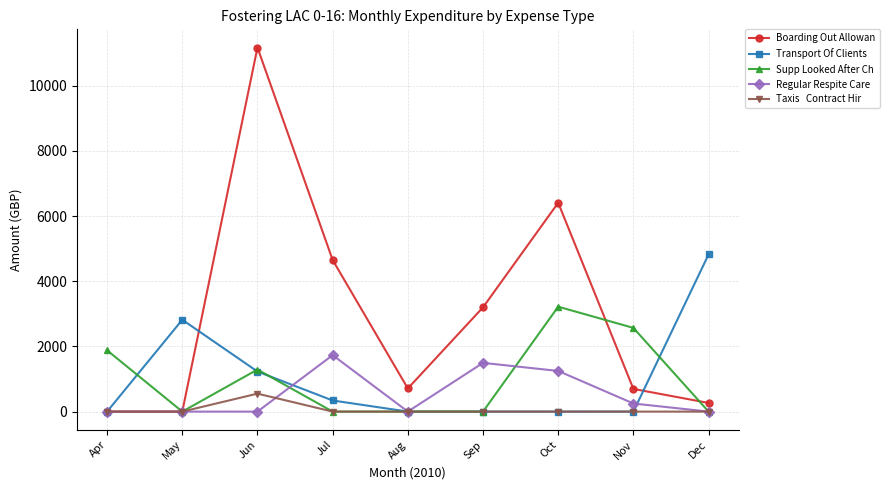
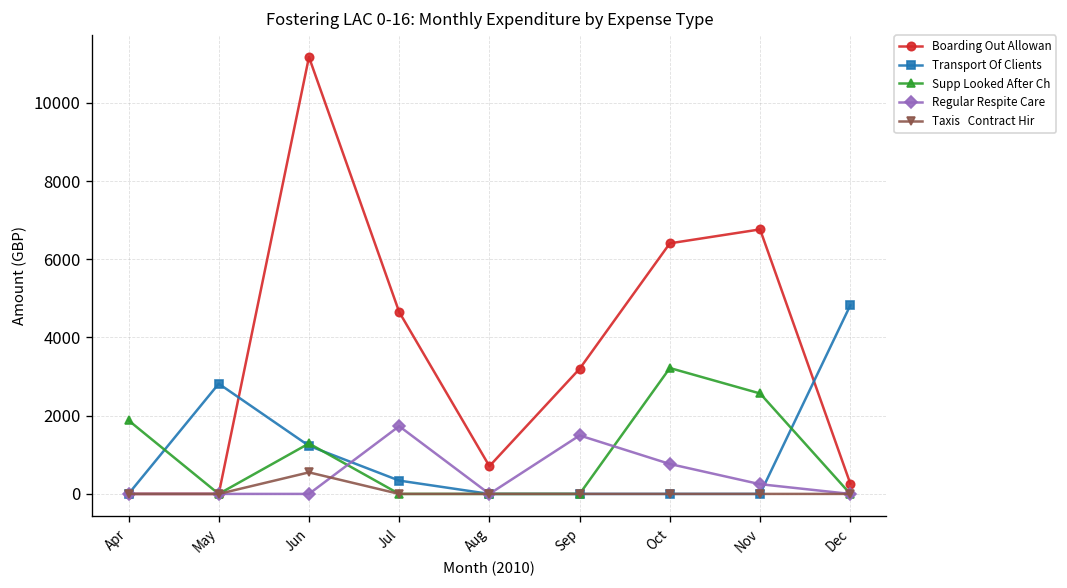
  {
    "Boarding Out Allowan": {
      "Jun": 11200,
      "Jul": 4700,
      "Aug": 700,
      "Sep": 3200,
      "Oct": 6400,
-     "Nov": 700,
+     "Nov": 6800,
      "Dec": 300
    },
    "Transport Of Clients": {
      "May": 2800,
      "Jul": 300,
      "Dec": 4800
    },
    "Supp Looked After Ch": {
      "Apr": 1900,
      "Oct": 3200,
      "Nov": 2600
    },
    "Regular Respite Care": {
      "Jun": 0,
      "Jul": 1700,
      "Sep": 1500,
-     "Oct": 1200,
+     "Oct": 800,
      "Nov": 200
    },
    "Taxis Contract Hir": {
      "Jun": 600
    }
  }
